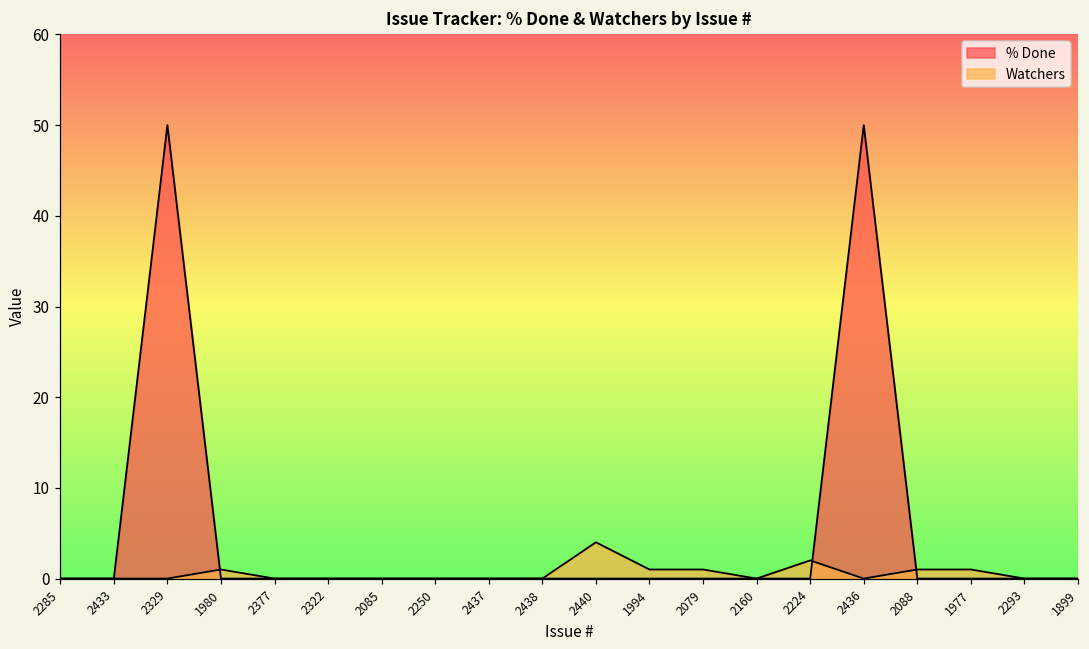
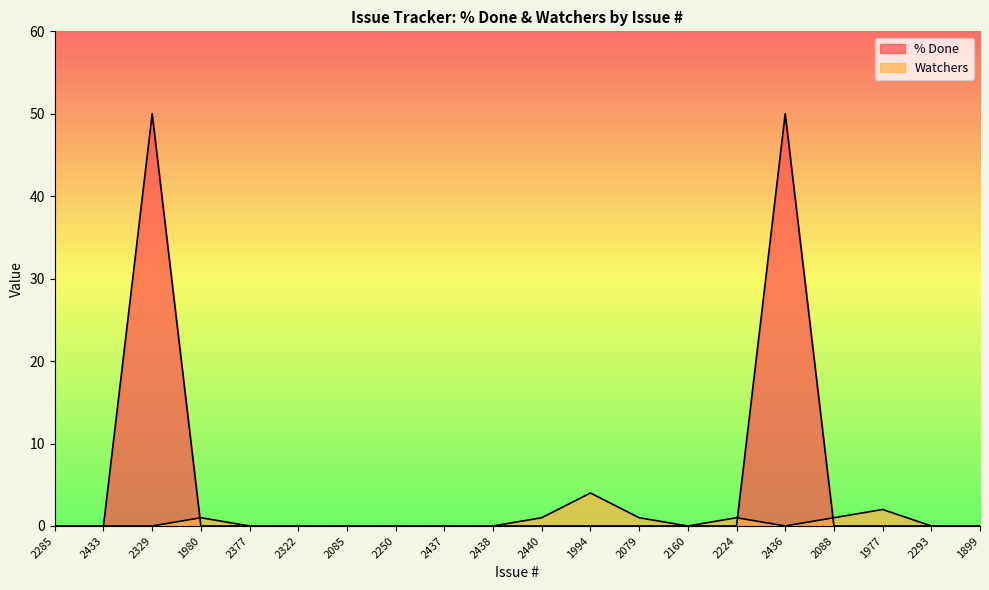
  {
    "% Done": {
      "2329": 50,
      "1980": 0,
      "2440": 0,
      "1994": 0,
      "2079": 0,
      "2224": 0,
      "2436": 50,
      "2088": 0,
      "1977": 0
    },
    "Watchers": {
      "2329": 0,
      "1980": 1,
-     "2440": 4,
-     "1994": 1,
+     "2440": 1,
+     "1994": 4,
      "2079": 1,
-     "2224": 2,
+     "2224": 1,
      "2436": 0,
      "2088": 1,
-     "1977": 1
+     "1977": 2
    }
  }
